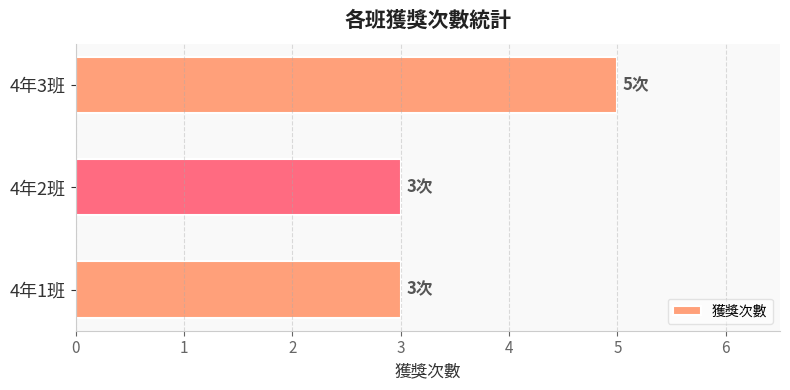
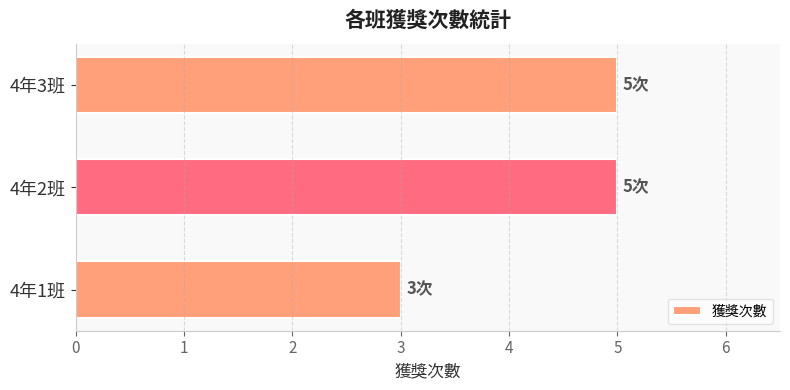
  {
    "4年3班": "5次",
-   "4年2班": "3次",
+   "4年2班": "5次",
    "4年1班": "3次"
  }
